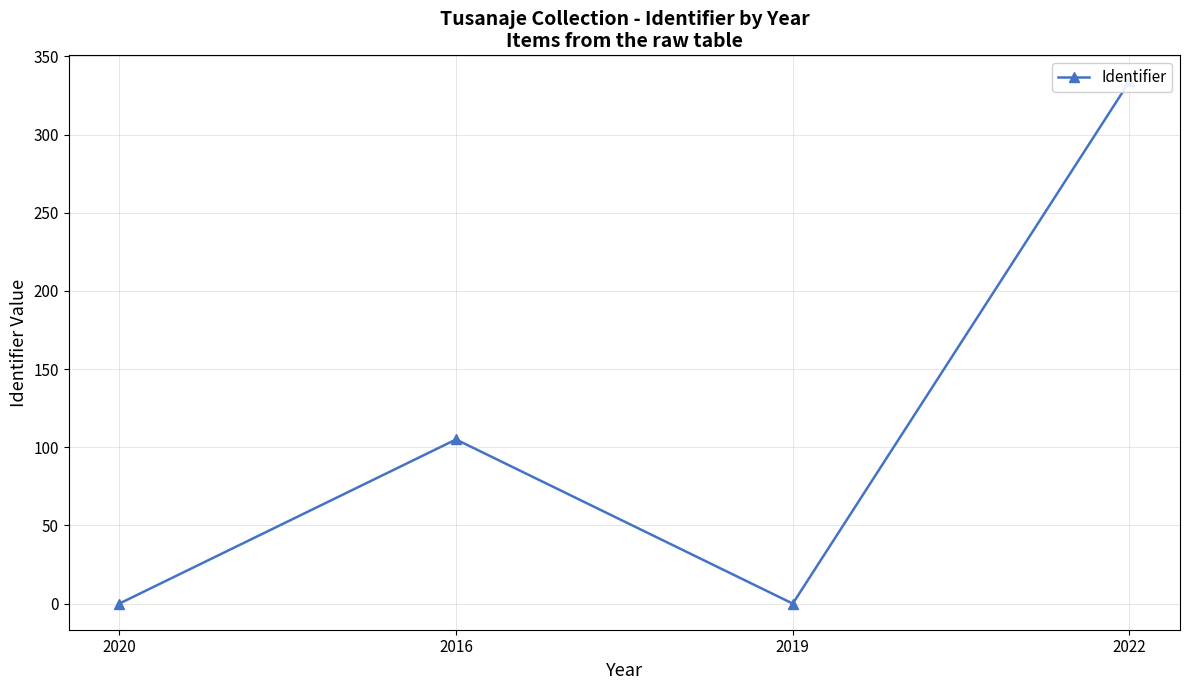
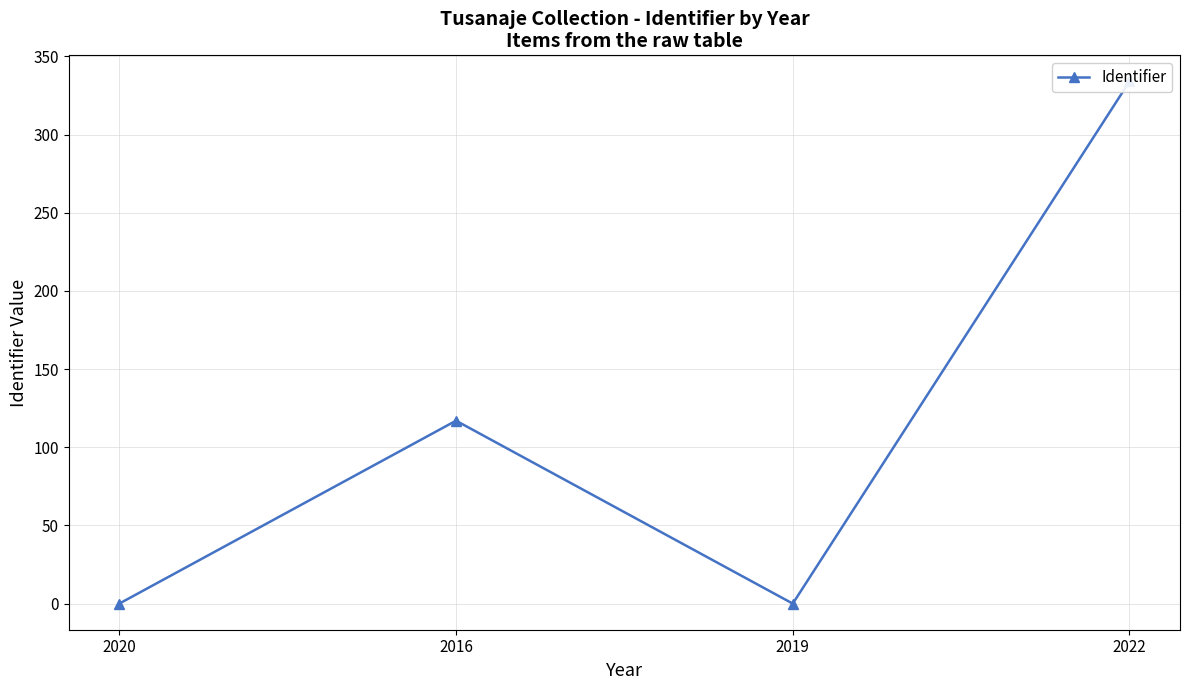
  {
    "2020": 0,
-   "2016": 105,
+   "2016": 117,
    "2019": 0
  }
